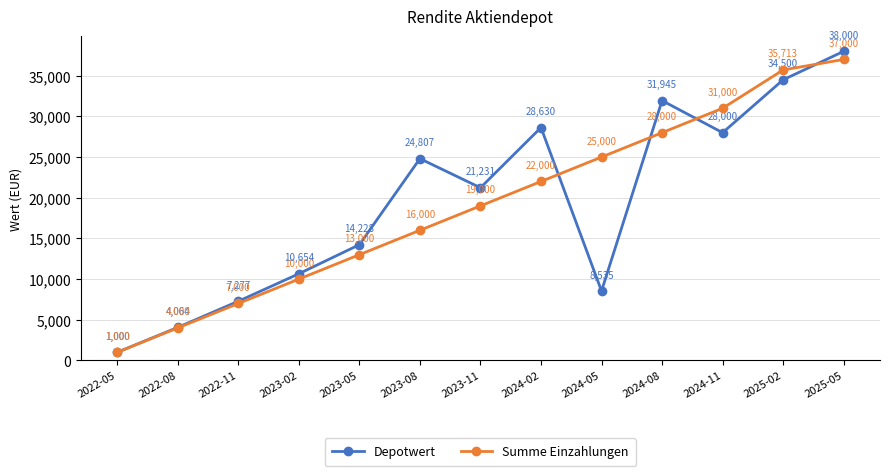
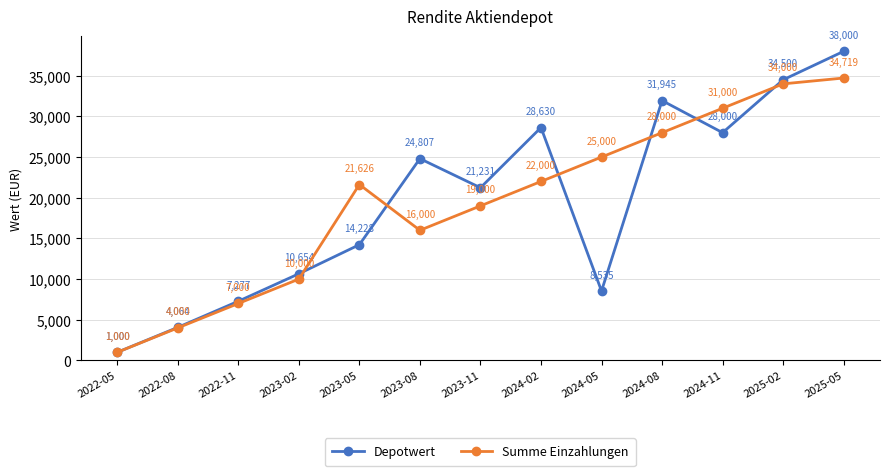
  {
    "Depotwert": {
      "2023-05": "14,228",
      "2023-08": "24,807",
      "2023-11": "21,231",
      "2024-02": "28,630",
      "2024-05": "8,535",
      "2024-08": "31,945",
      "2024-11": "28,000",
      "2025-05": "38,000"
    },
    "Summe Einzahlungen": {
-     "2023-05": "13,000",
+     "2023-05": "21,626",
      "2023-08": "16,000",
      "2024-02": "22,000",
      "2024-05": "25,000",
      "2024-08": "28,000",
      "2024-11": "31,000",
-     "2025-02": "35,713",
-     "2025-05": "37,000"
+     "2025-02": "34,000",
+     "2025-05": "34,719"
    }
  }
